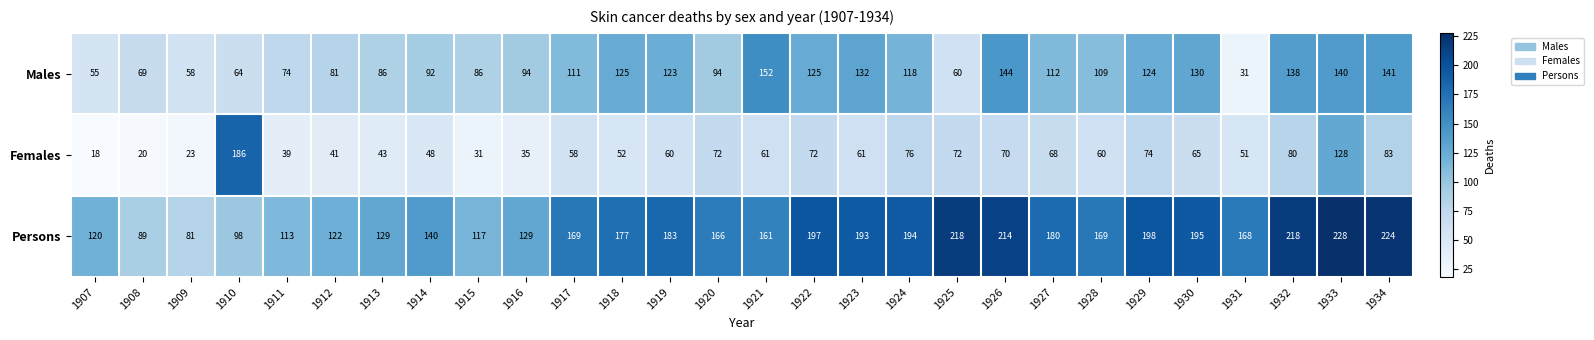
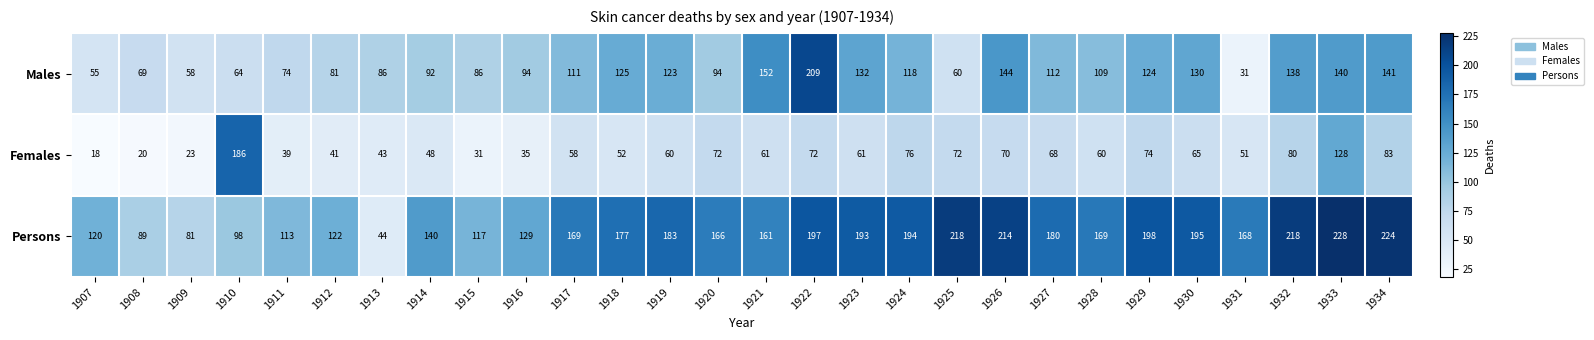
  {
    "Males": {
      "1907": 55,
      "1908": 69,
      "1909": 58,
      "1910": 64,
      "1911": 74,
      "1912": 81,
      "1913": 86,
      "1914": 92,
      "1915": 86,
      "1916": 94,
      "1917": 111,
      "1918": 125,
      "1919": 123,
      "1920": 94,
      "1921": 152,
-     "1922": 125,
+     "1922": 209,
      "1923": 132,
      "1924": 118,
      "1925": 60,
      "1926": 144,
      "1927": 112,
      "1928": 109,
      "1929": 124,
      "1930": 130,
      "1931": 31,
      "1932": 138,
      "1933": 140,
      "1934": 141
    },
    "Females": {
      "1907": 18,
      "1908": 20,
      "1909": 23,
      "1910": 186,
      "1911": 39,
      "1912": 41,
      "1913": 43,
      "1914": 48,
      "1915": 31,
      "1916": 35,
      "1917": 58,
      "1918": 52,
      "1919": 60,
      "1920": 72,
      "1921": 61,
      "1922": 72,
      "1923": 61,
      "1924": 76,
      "1925": 72,
      "1926": 70,
      "1927": 68,
      "1928": 60,
      "1929": 74,
      "1930": 65,
      "1931": 51,
      "1932": 80,
      "1933": 128,
      "1934": 83
    },
    "Persons": {
      "1907": 120,
      "1908": 89,
      "1909": 81,
      "1910": 98,
      "1911": 113,
      "1912": 122,
-     "1913": 129,
+     "1913": 44,
      "1914": 140,
      "1915": 117,
      "1916": 129,
      "1917": 169,
      "1918": 177,
      "1919": 183,
      "1920": 166,
      "1921": 161,
      "1922": 197,
      "1923": 193,
      "1924": 194,
      "1925": 218,
      "1926": 214,
      "1927": 180,
      "1928": 169,
      "1929": 198,
      "1930": 195,
      "1931": 168,
      "1932": 218,
      "1933": 228,
      "1934": 224
    }
  }
